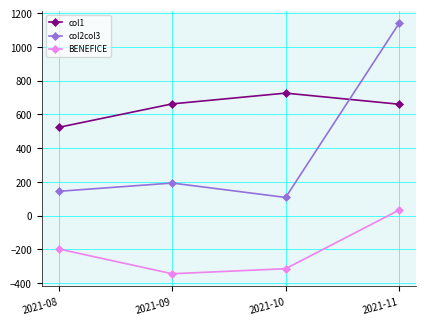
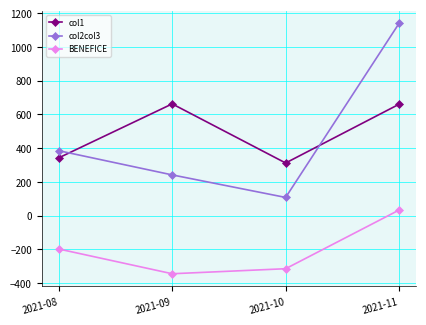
  {
    "col1": {
-     "2021-08": 520,
+     "2021-08": 340,
      "2021-09": 660,
-     "2021-10": 730,
+     "2021-10": 310,
      "2021-11": 660
    },
    "col2col3": {
-     "2021-08": 140,
-     "2021-09": 190,
+     "2021-08": 380,
+     "2021-09": 240,
      "2021-10": 110,
      "2021-11": 1140
    },
    "BENEFICE": {
      "2021-08": -200,
      "2021-09": -350,
      "2021-10": -320,
      "2021-11": 30
    }
  }
